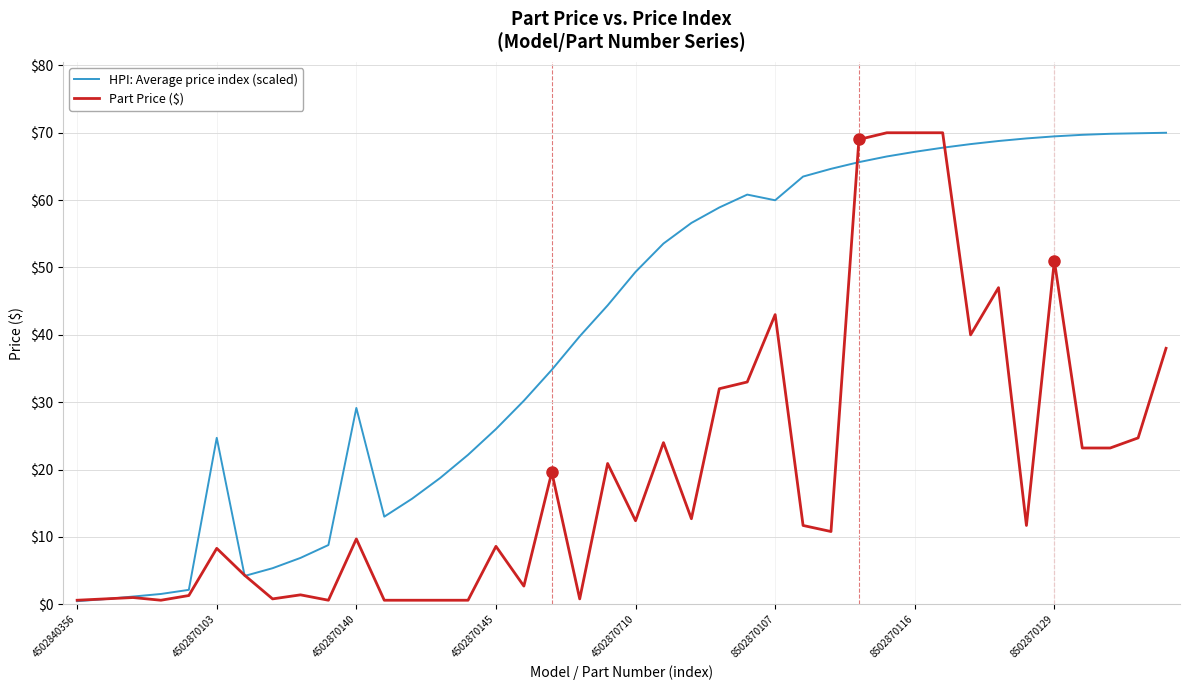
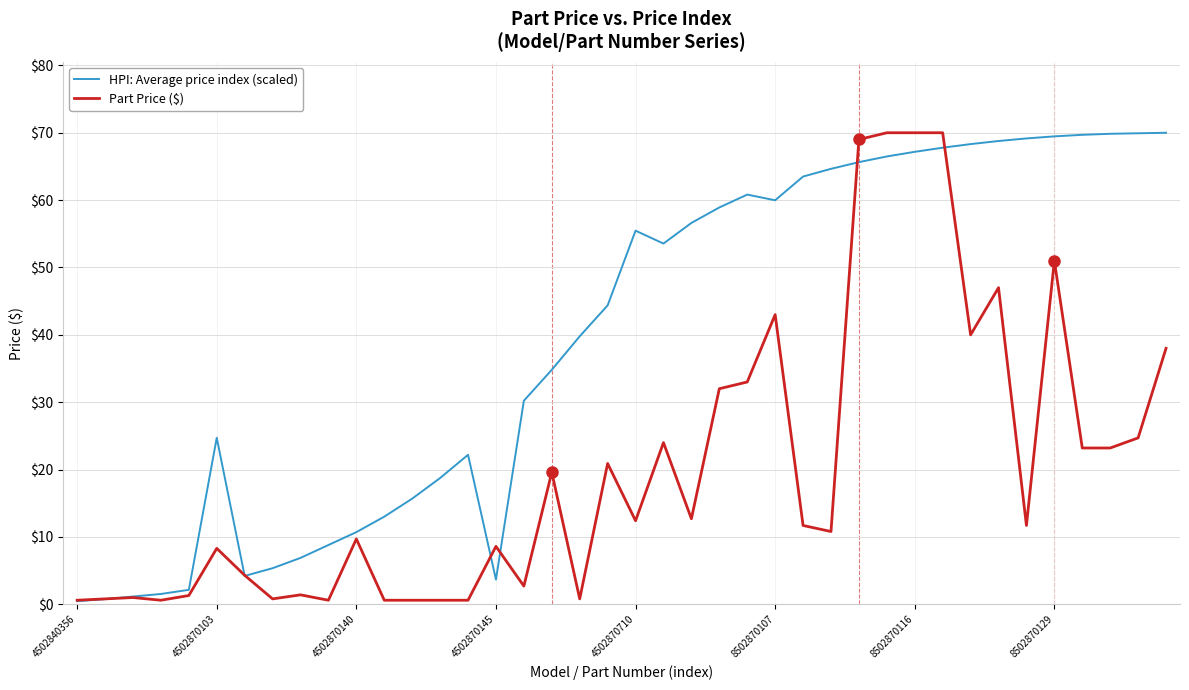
  {
    "HPI: Average price index (scaled)": {
      "4502870103": "$25",
-     "4502870140": "$29",
-     "4502870145": "$26",
-     "4502870710": "$49",
+     "4502870140": "$11",
+     "4502870145": "$4",
+     "4502870710": "$55",
      "8502870107": "$60",
      "8502870116": "$67",
      "8502870129": "$69"
    }
  }
